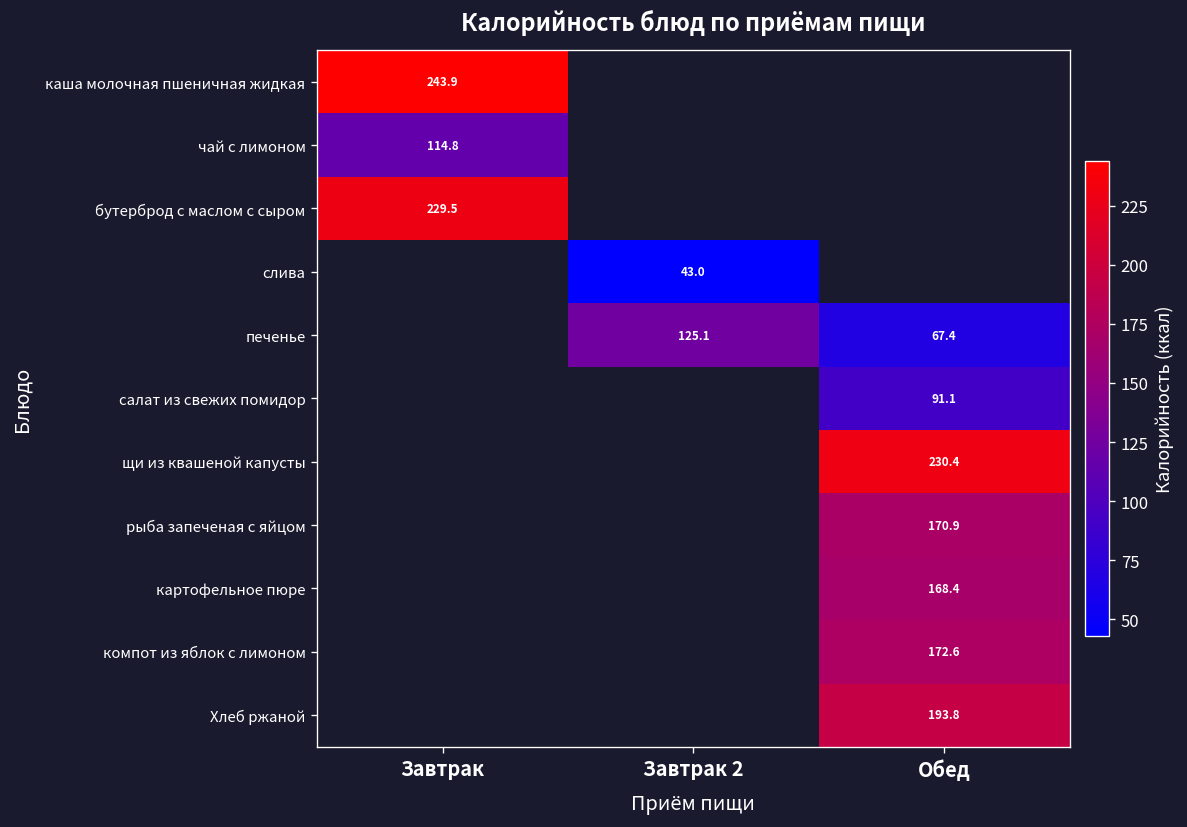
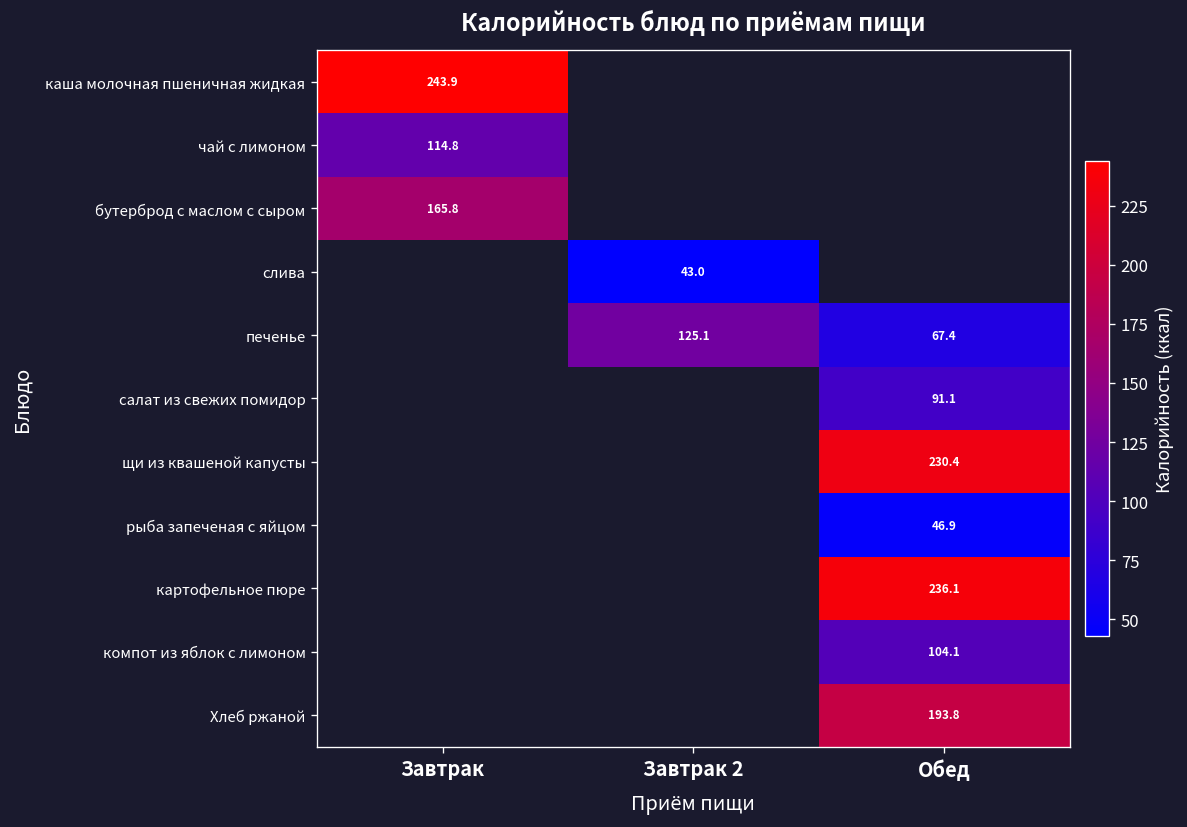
  {
    "каша молочная пшеничная жидкая": {
      "Завтрак": 243.9
    },
    "чай с лимоном": {
      "Завтрак": 114.8
    },
    "бутерброд с маслом с сыром": {
-     "Завтрак": 229.5
+     "Завтрак": 165.8
    },
    "слива": {
      "Завтрак 2": 43.0
    },
    "печенье": {
      "Завтрак 2": 125.1,
      "Обед": 67.4
    },
    "салат из свежих помидор": {
      "Обед": 91.1
    },
    "щи из квашеной капусты": {
      "Обед": 230.4
    },
    "рыба запеченая с яйцом": {
-     "Обед": 170.9
+     "Обед": 46.9
    },
    "картофельное пюре": {
-     "Обед": 168.4
+     "Обед": 236.1
    },
    "компот из яблок с лимоном": {
-     "Обед": 172.6
+     "Обед": 104.1
    },
    "Хлеб ржаной": {
      "Обед": 193.8
    }
  }
